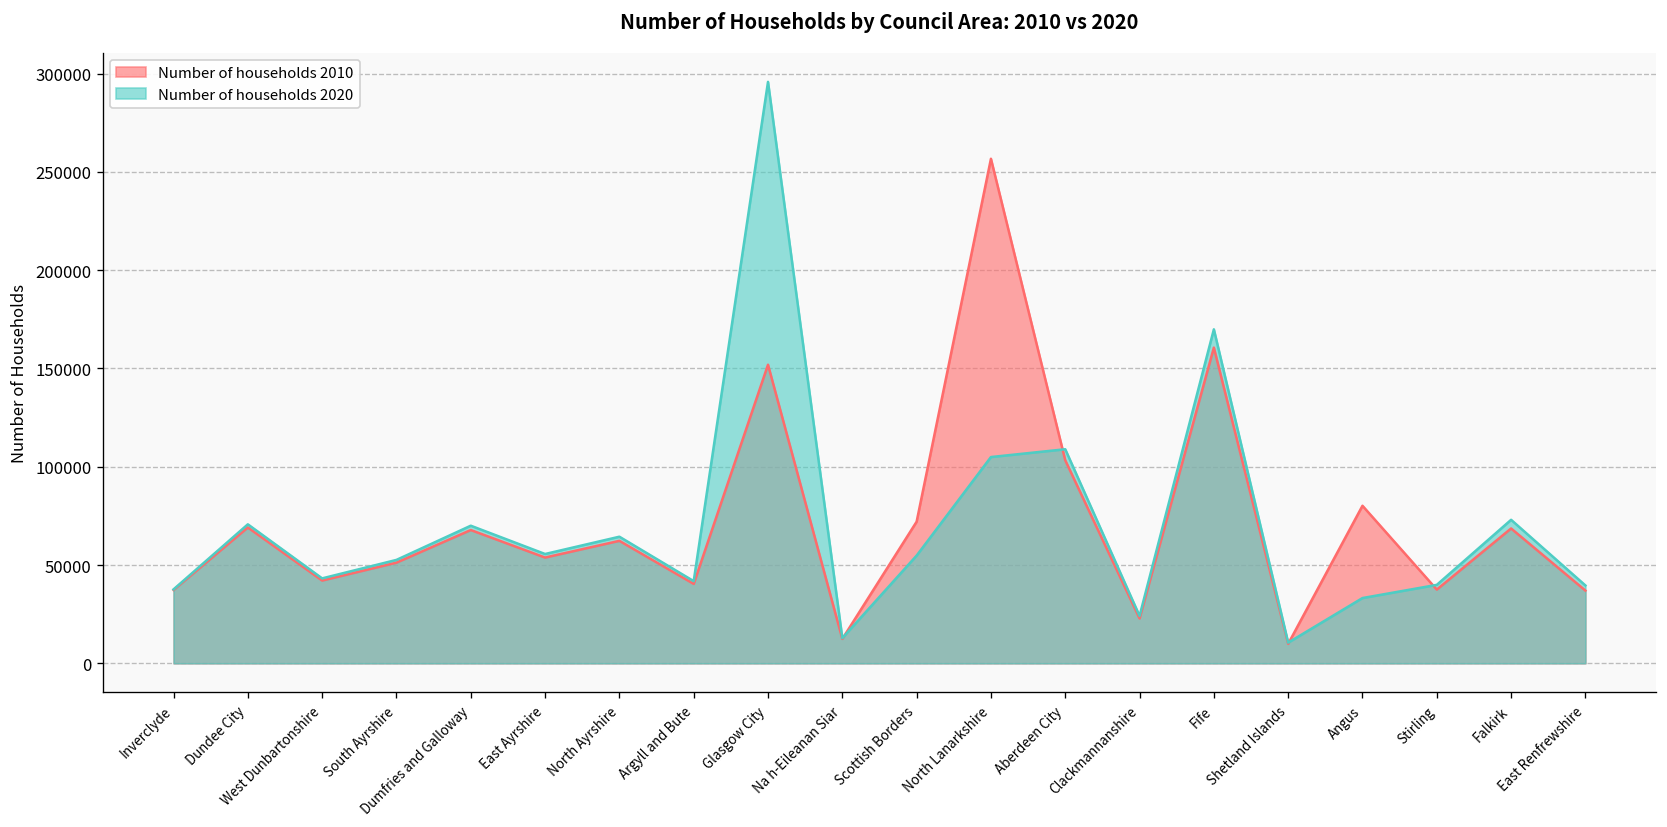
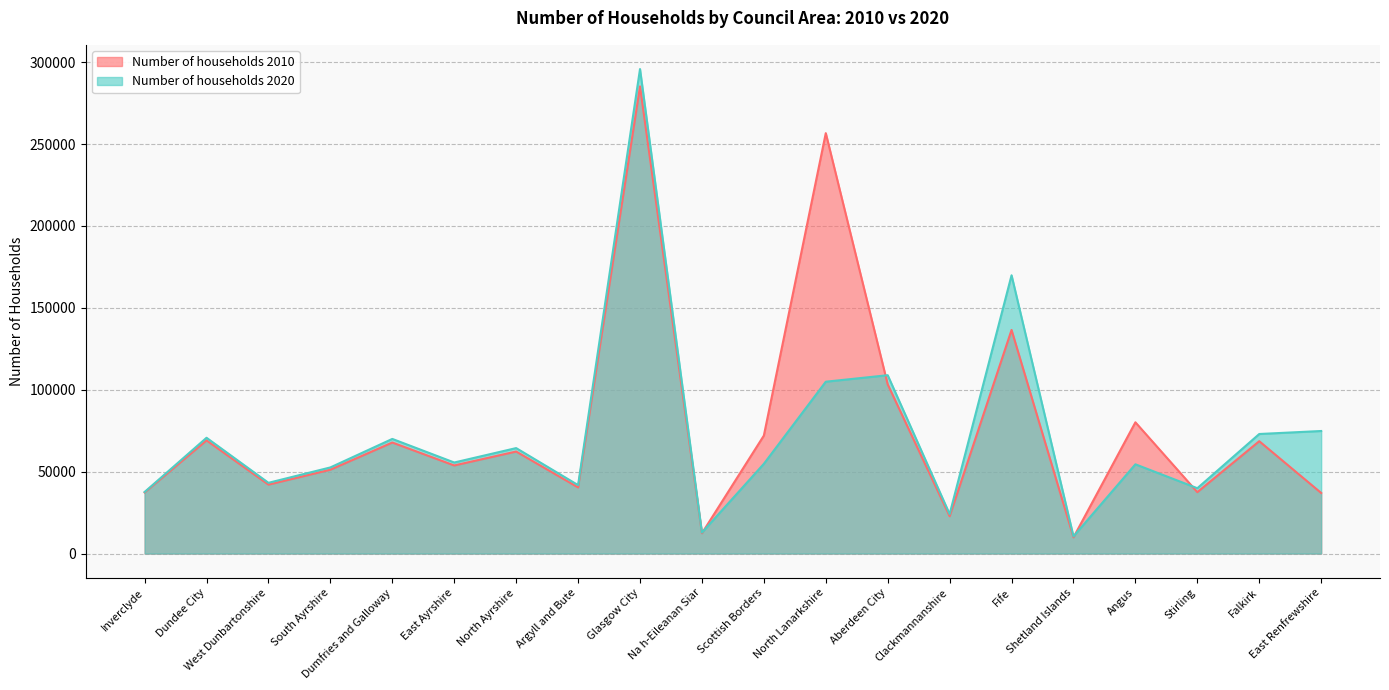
  {
    "Number of households 2010": {
      "Dundee City": 69000,
      "Dumfries and Galloway": 68000,
      "East Ayrshire": 54000,
      "North Ayrshire": 62000,
-     "Glasgow City": 152000,
+     "Glasgow City": 285000,
      "Scottish Borders": 72000,
      "North Lanarkshire": 257000,
      "Aberdeen City": 103000,
-     "Fife": 161000,
+     "Fife": 137000,
      "Angus": 80000,
      "Stirling": 38000,
      "Falkirk": 69000,
      "East Renfrewshire": 37000
    },
    "Number of households 2020": {
      "Dundee City": 71000,
      "Dumfries and Galloway": 70000,
      "East Ayrshire": 56000,
      "North Ayrshire": 64000,
      "Glasgow City": 296000,
      "Scottish Borders": 55000,
      "North Lanarkshire": 105000,
      "Aberdeen City": 109000,
      "Fife": 170000,
-     "Angus": 33000,
+     "Angus": 55000,
      "Stirling": 40000,
      "Falkirk": 73000,
-     "East Renfrewshire": 40000
+     "East Renfrewshire": 75000
    }
  }
